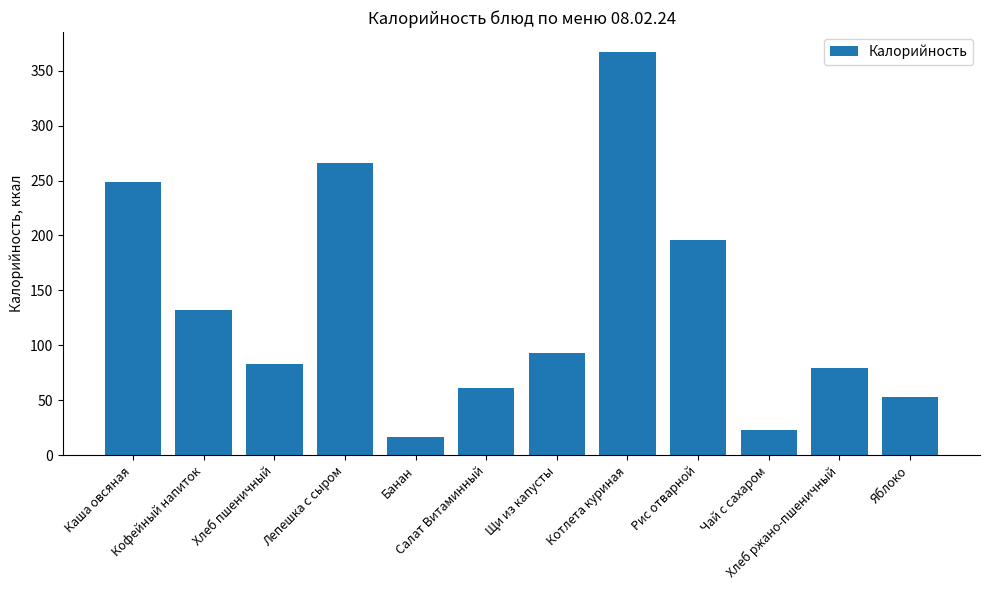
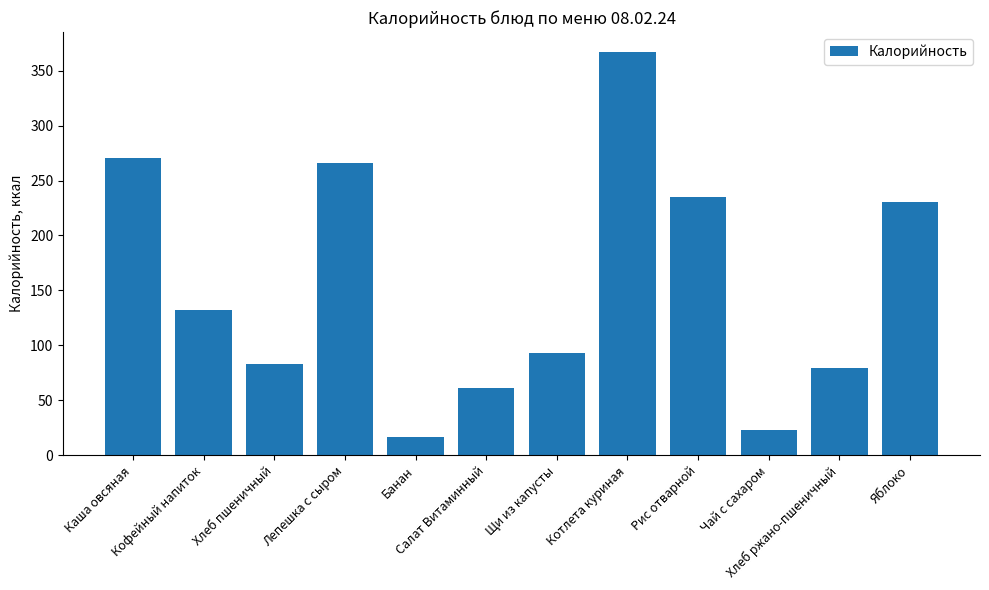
  {
-   "Каша овсяная": 249,
+   "Каша овсяная": 271,
    "Кофейный напиток": 132,
    "Хлеб пшеничный": 83,
    "Лепешка с сыром": 266,
    "Банан": 17,
    "Салат Витаминный": 61,
    "Щи из капусты": 93,
    "Котлета куриная": 367,
-   "Рис отварной": 196,
+   "Рис отварной": 235,
    "Чай с сахаром": 23,
    "Хлеб ржано-пшеничный": 79,
-   "Яблоко": 53
+   "Яблоко": 230
  }
